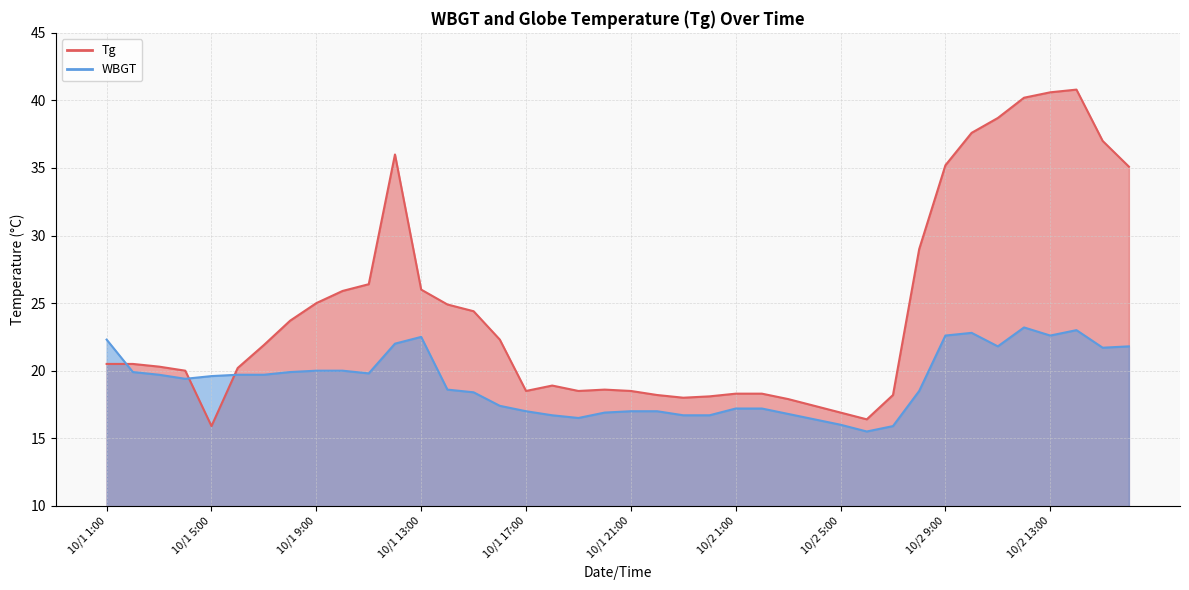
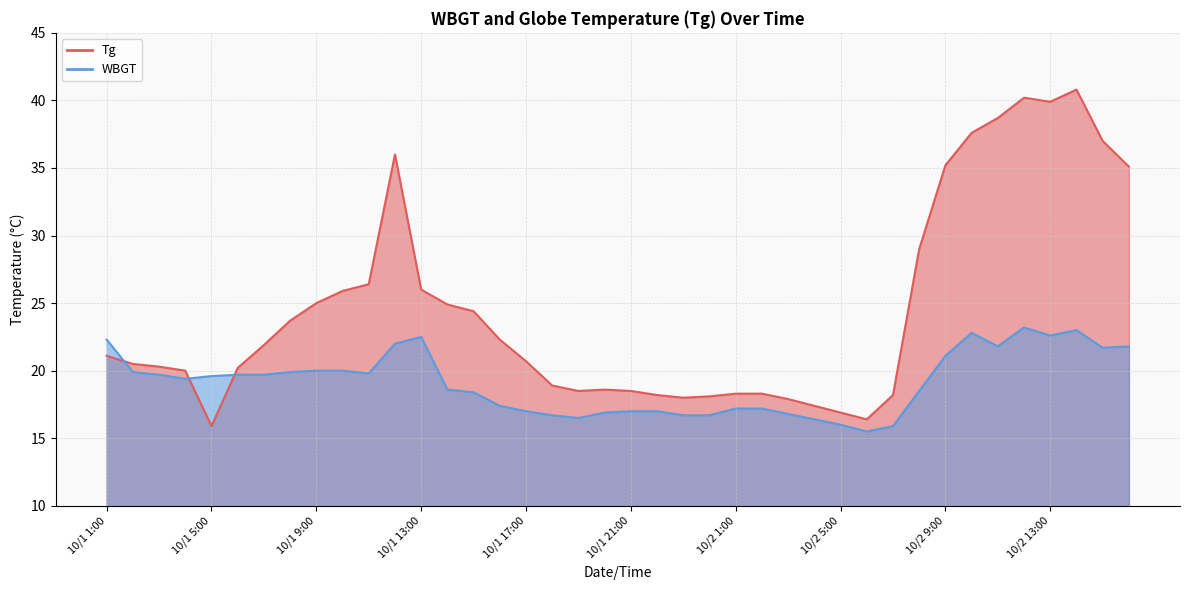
  {
    "Tg": {
-     "10/1 1:00": 20.5,
+     "10/1 1:00": 21.1,
      "10/1 5:00": 15.9,
      "10/1 9:00": 25.0,
      "10/1 13:00": 26.0,
-     "10/1 17:00": 18.5,
+     "10/1 17:00": 20.7,
      "10/1 21:00": 18.5,
      "10/2 1:00": 18.3,
      "10/2 5:00": 16.9,
      "10/2 9:00": 35.2,
-     "10/2 13:00": 40.6
+     "10/2 13:00": 39.9
    },
    "WBGT": {
      "10/1 1:00": 22.3,
      "10/1 5:00": 19.6,
      "10/1 9:00": 20.0,
      "10/1 13:00": 22.5,
      "10/1 17:00": 17.0,
      "10/1 21:00": 17.0,
      "10/2 1:00": 17.2,
      "10/2 5:00": 16.0,
-     "10/2 9:00": 22.6,
+     "10/2 9:00": 21.1,
      "10/2 13:00": 22.6
    }
  }
